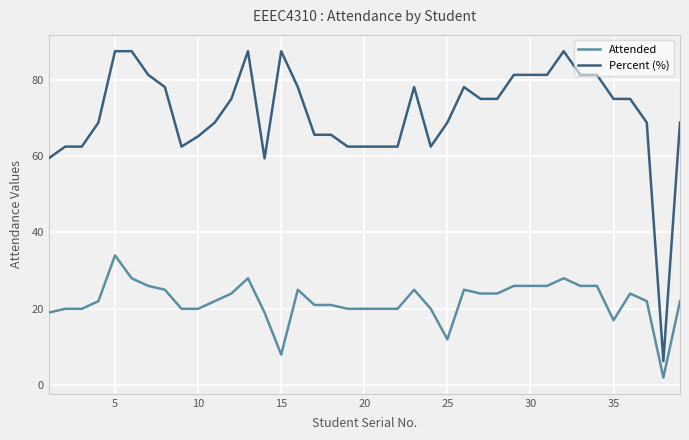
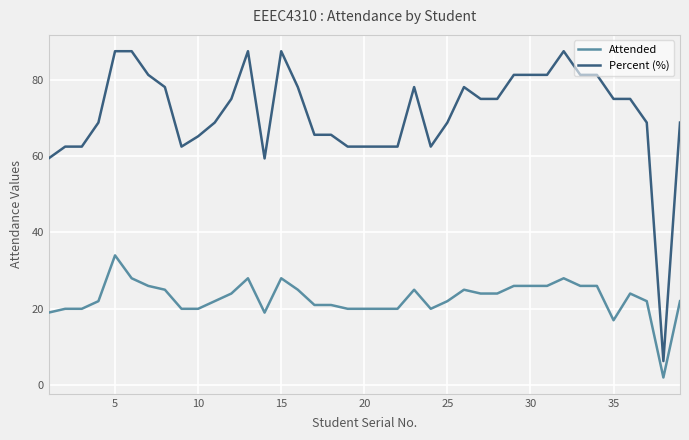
  {
    "Attended": {
      "5": 34,
      "10": 20,
-     "15": 8,
-     "25": 12,
+     "15": 28,
+     "25": 22,
      "30": 26,
      "35": 17
    },
    "Percent (%)": {
      "5": 88,
      "10": 65,
      "15": 88,
      "25": 69,
      "30": 81,
      "35": 75
    }
  }
